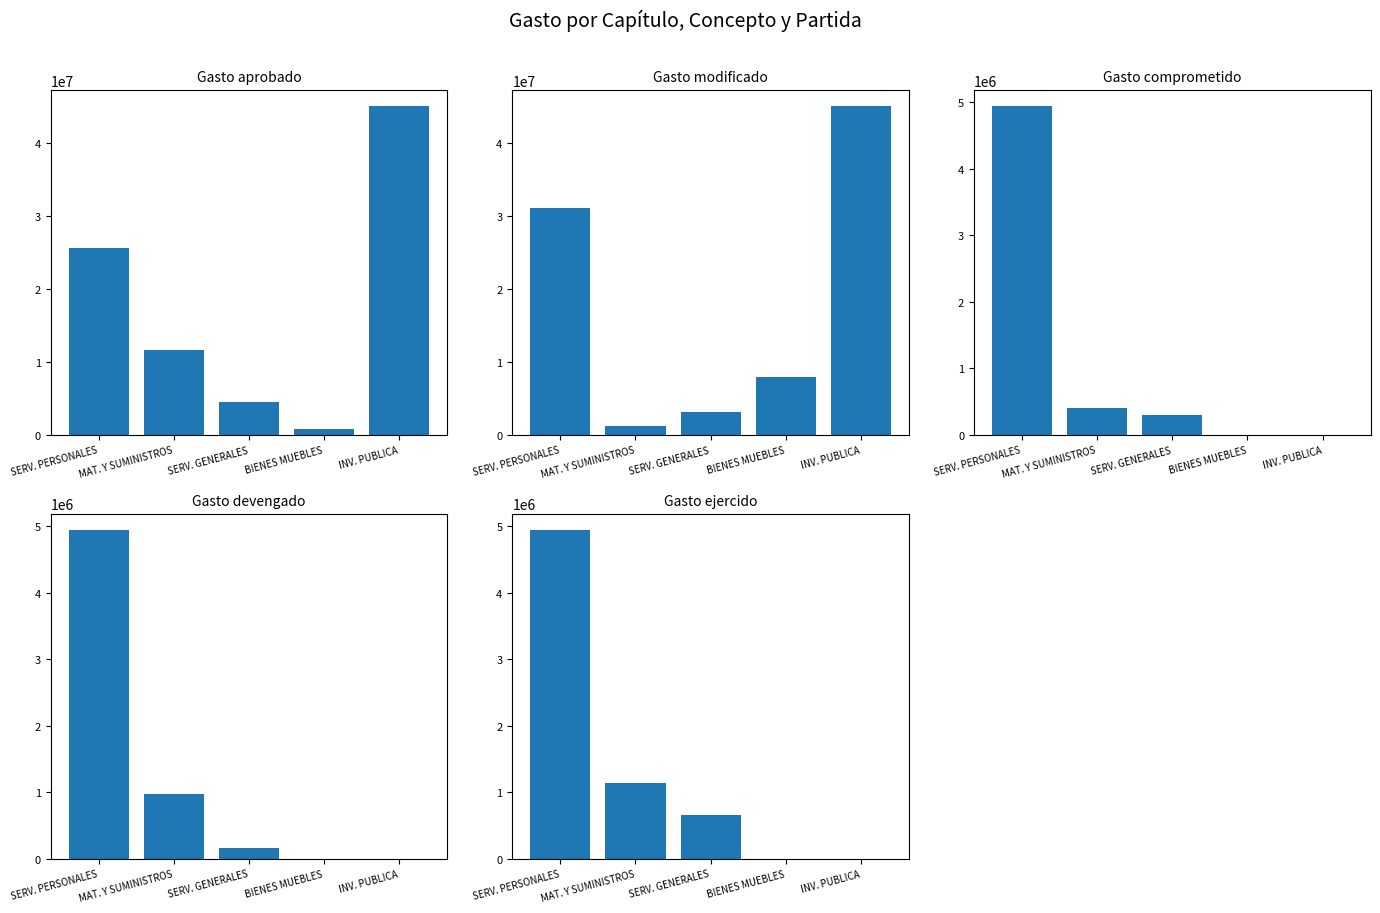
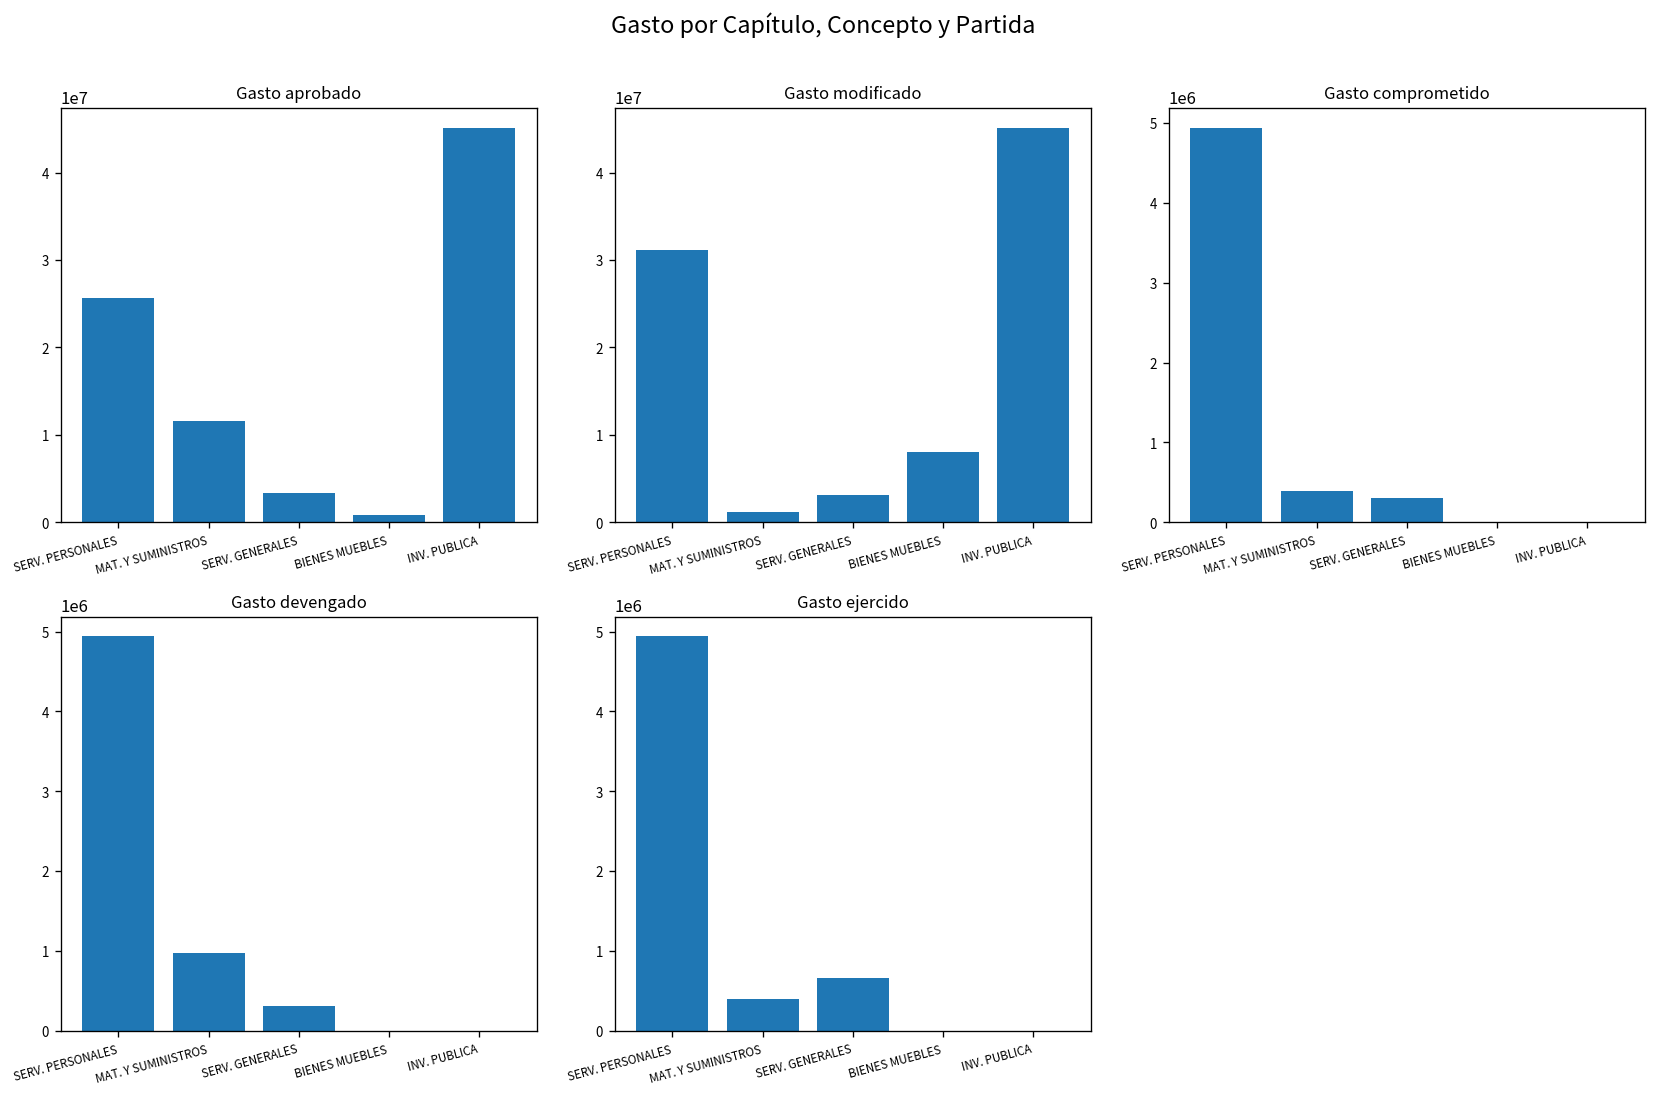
  {
    "Gasto aprobado": {
      "SERV. PERSONALES": 26000000,
      "MAT. Y SUMINISTROS": 12000000,
-     "SERV. GENERALES": 5000000,
+     "SERV. GENERALES": 3000000,
      "BIENES MUEBLES": 1000000,
      "INV. PUBLICA": 45000000
    },
    "Gasto modificado": {
      "SERV. PERSONALES": 31000000,
      "MAT. Y SUMINISTROS": 1000000,
      "SERV. GENERALES": 3000000,
      "BIENES MUEBLES": 8000000,
      "INV. PUBLICA": 45000000
    },
    "Gasto comprometido": {
      "SERV. PERSONALES": 4900000,
      "MAT. Y SUMINISTROS": 400000,
      "SERV. GENERALES": 300000,
      "BIENES MUEBLES": 0,
      "INV. PUBLICA": 0
    },
    "Gasto devengado": {
      "SERV. PERSONALES": 4900000,
      "MAT. Y SUMINISTROS": 1000000,
-     "SERV. GENERALES": 200000,
+     "SERV. GENERALES": 300000,
      "BIENES MUEBLES": 0,
      "INV. PUBLICA": 0
    },
    "Gasto ejercido": {
      "SERV. PERSONALES": 4900000,
-     "MAT. Y SUMINISTROS": 1100000,
+     "MAT. Y SUMINISTROS": 400000,
      "SERV. GENERALES": 700000,
      "BIENES MUEBLES": 0,
      "INV. PUBLICA": 0
    }
  }
